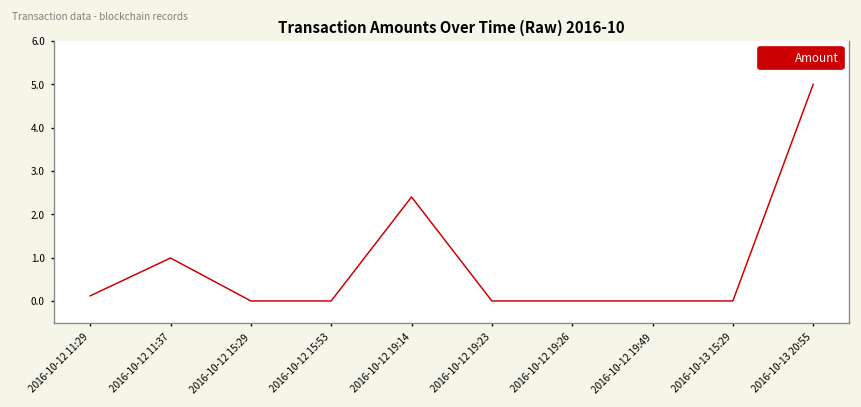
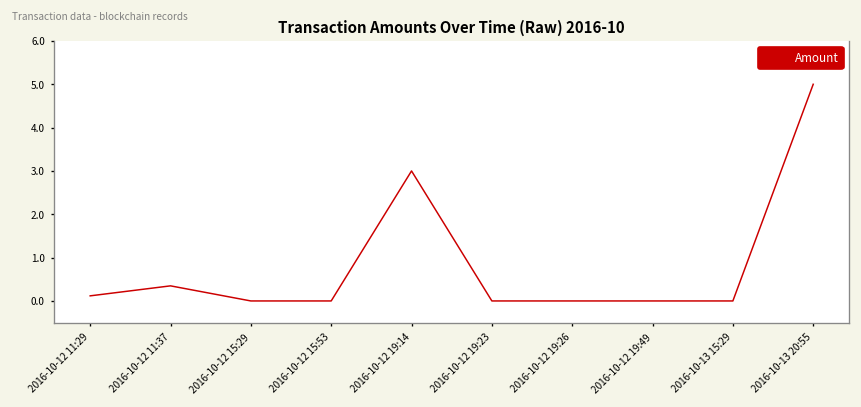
  {
    "2016-10-12 11:29": 0.1,
-   "2016-10-12 11:37": 1.0,
+   "2016-10-12 11:37": 0.3,
    "2016-10-12 15:29": 0.0,
    "2016-10-12 15:53": 0.0,
-   "2016-10-12 19:14": 2.4,
+   "2016-10-12 19:14": 3.0,
    "2016-10-12 19:23": 0.0,
    "2016-10-12 19:26": 0.0,
    "2016-10-12 19:49": 0.0,
    "2016-10-13 15:29": 0.0,
    "2016-10-13 20:55": 5.0
  }
